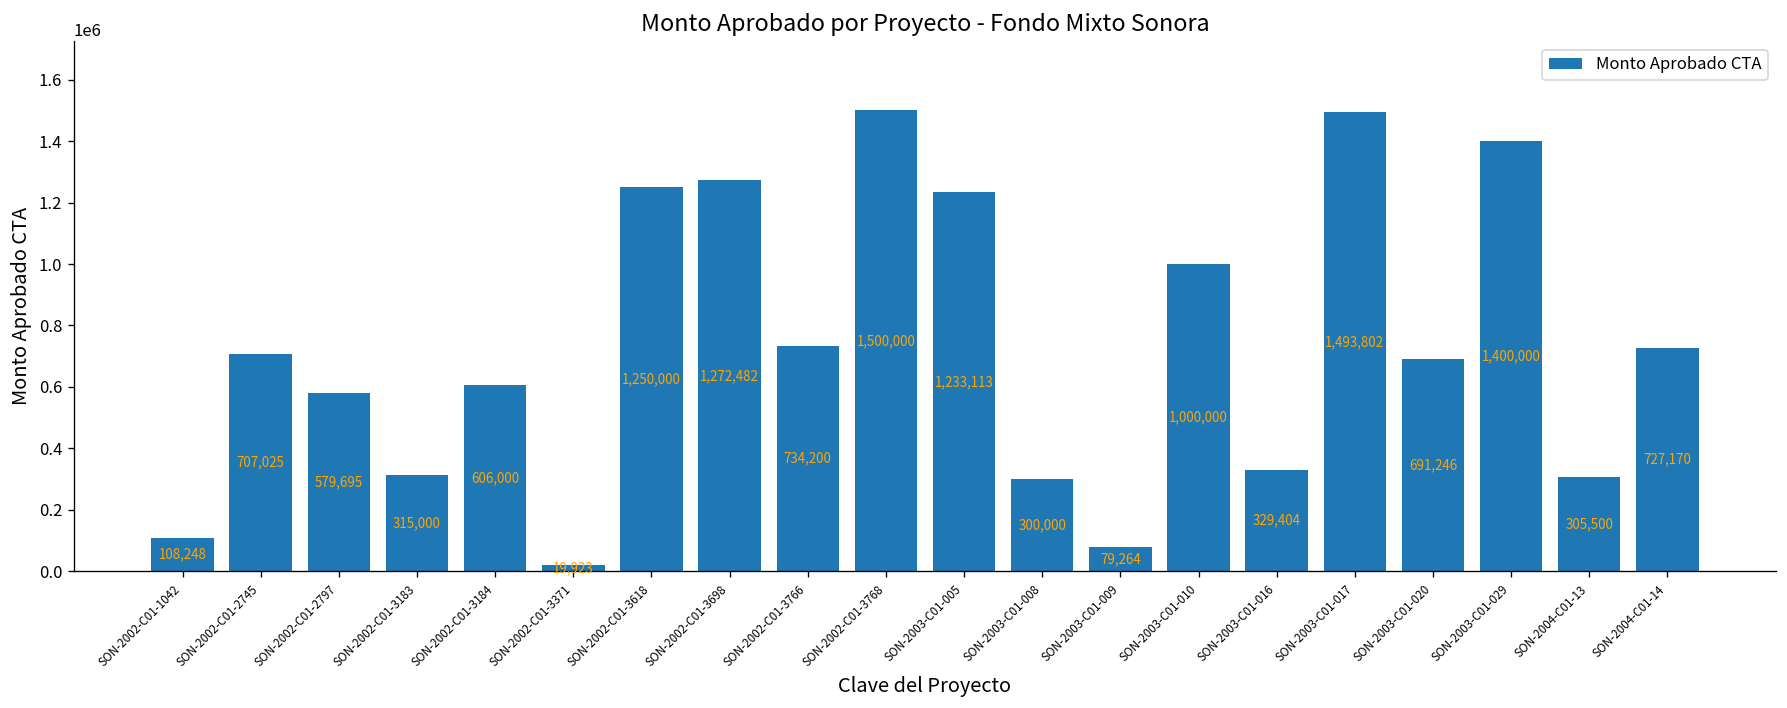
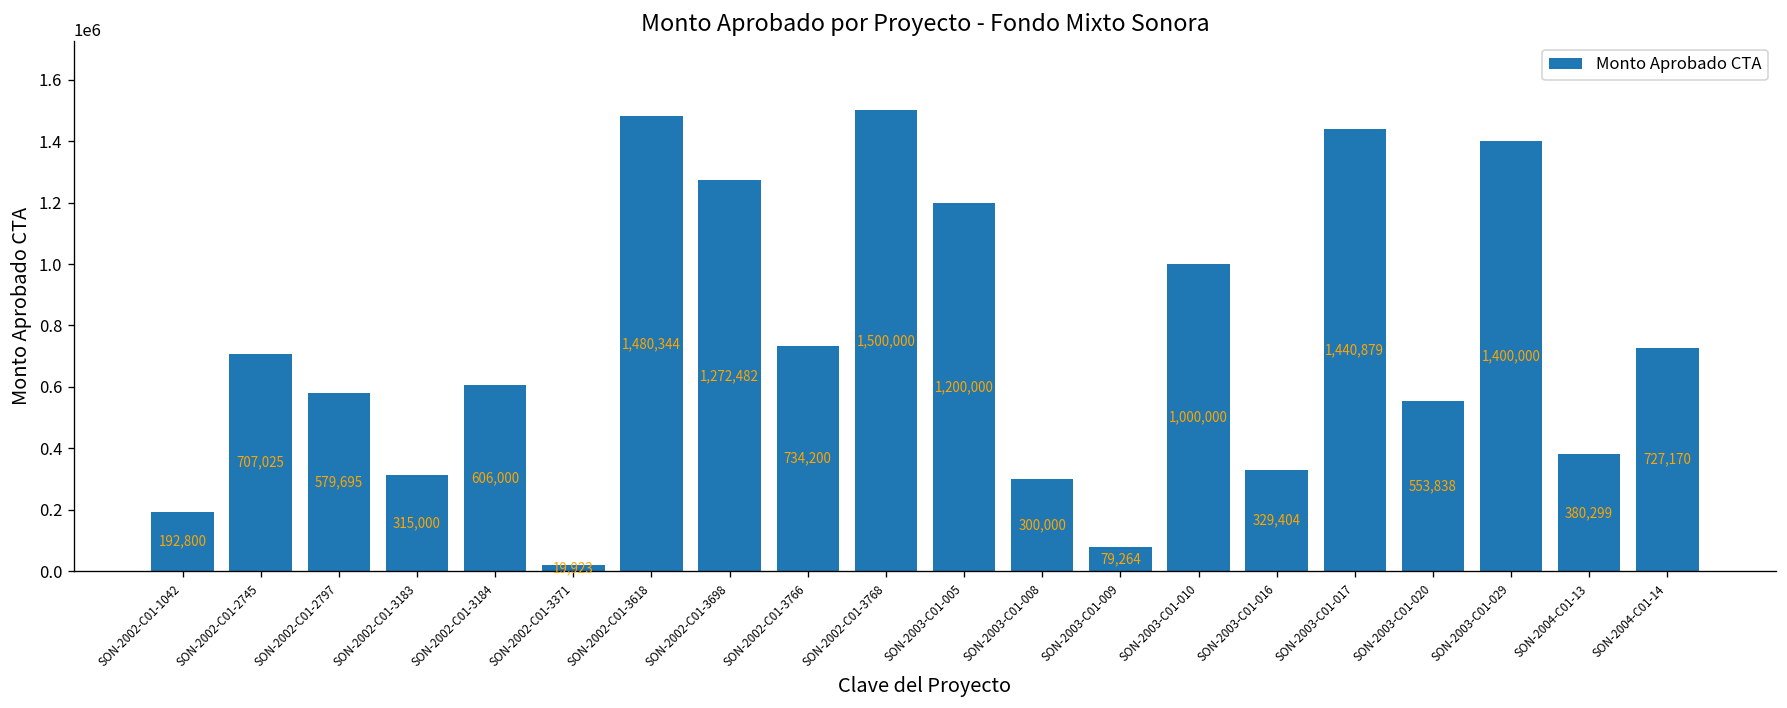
  {
-   "SON-2002-C01-1042": "108,248",
+   "SON-2002-C01-1042": "192,800",
    "SON-2002-C01-2745": "707,025",
    "SON-2002-C01-2797": "579,695",
    "SON-2002-C01-3183": "315,000",
    "SON-2002-C01-3184": "606,000",
    "SON-2002-C01-3371": "19,923",
-   "SON-2002-C01-3618": "1,250,000",
+   "SON-2002-C01-3618": "1,480,344",
    "SON-2002-C01-3698": "1,272,482",
    "SON-2002-C01-3766": "734,200",
    "SON-2002-C01-3768": "1,500,000",
-   "SON-2003-C01-005": "1,233,113",
+   "SON-2003-C01-005": "1,200,000",
    "SON-2003-C01-008": "300,000",
    "SON-2003-C01-009": "79,264",
    "SON-2003-C01-010": "1,000,000",
    "SON-2003-C01-016": "329,404",
-   "SON-2003-C01-017": "1,493,802",
-   "SON-2003-C01-020": "691,246",
+   "SON-2003-C01-017": "1,440,879",
+   "SON-2003-C01-020": "553,838",
    "SON-2003-C01-029": "1,400,000",
-   "SON-2004-C01-13": "305,500",
+   "SON-2004-C01-13": "380,299",
    "SON-2004-C01-14": "727,170"
  }
